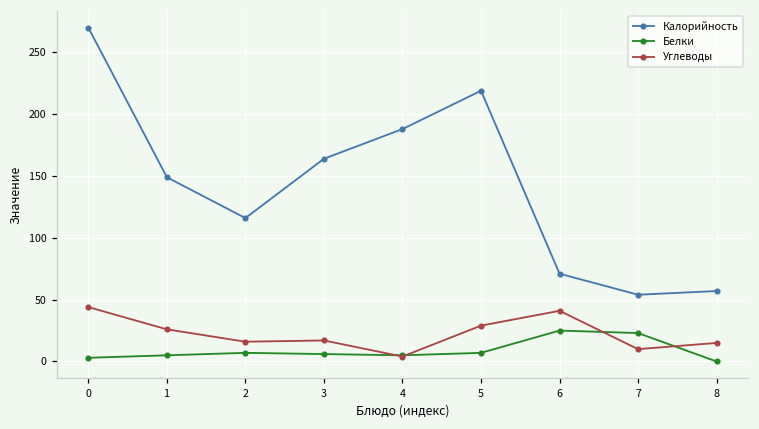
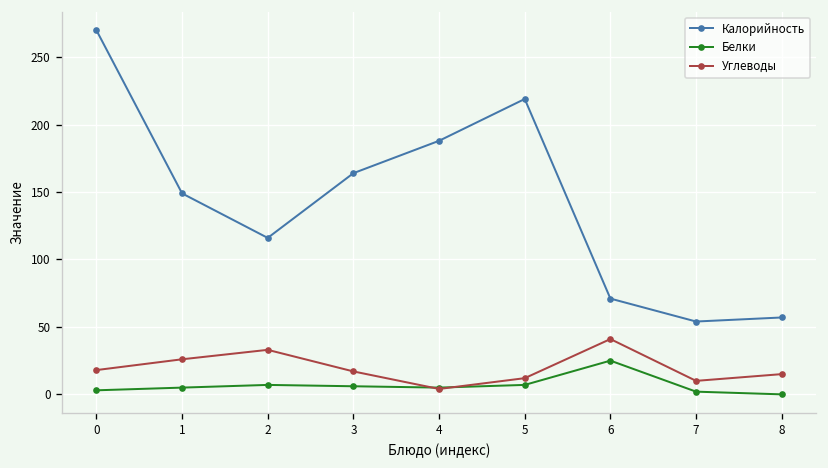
  {
    "Калорийность": {
      "0": 270,
      "1": 149,
      "2": 116,
      "3": 164,
      "4": 188,
      "5": 219,
      "6": 71,
      "7": 54,
      "8": 57
    },
    "Белки": {
      "0": 3,
      "1": 5,
      "2": 7,
      "3": 6,
      "5": 7,
      "6": 25,
-     "7": 23,
+     "7": 2,
      "8": 0
    },
    "Углеводы": {
-     "0": 44,
+     "0": 18,
      "1": 26,
-     "2": 16,
+     "2": 33,
      "3": 17,
-     "5": 29,
+     "5": 12,
      "6": 41,
      "7": 10,
      "8": 15
    }
  }
